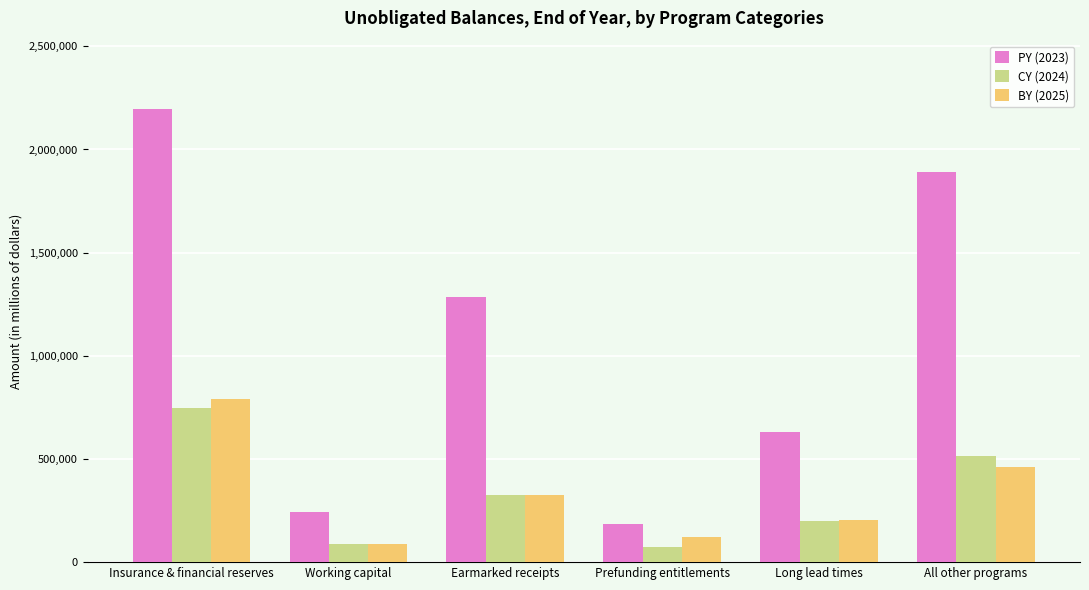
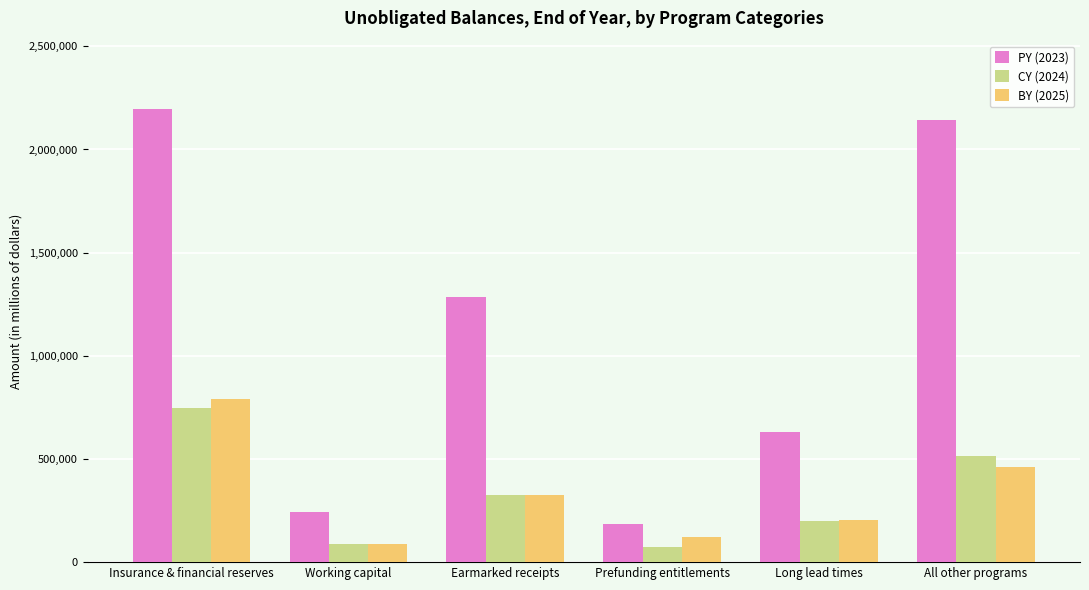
  {
    "PY (2023)": {
      "Insurance & financial reserves": "2,200,000",
      "Working capital": "240,000",
      "Earmarked receipts": "1,280,000",
      "Prefunding entitlements": "190,000",
      "Long lead times": "630,000",
-     "All other programs": "1,890,000"
+     "All other programs": "2,140,000"
    }
  }
